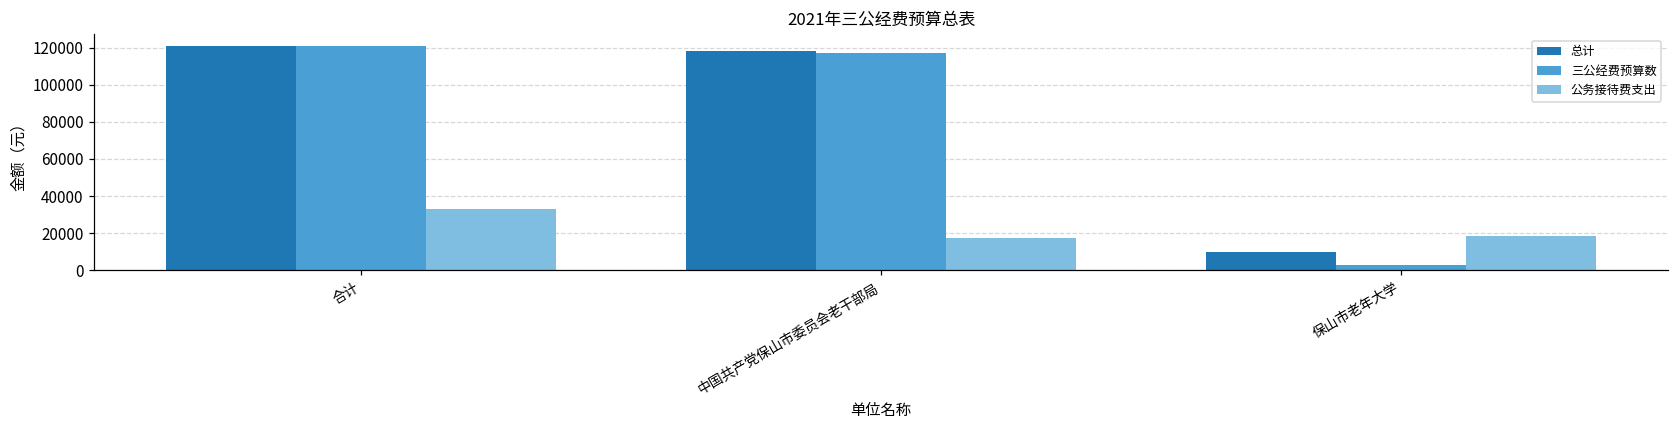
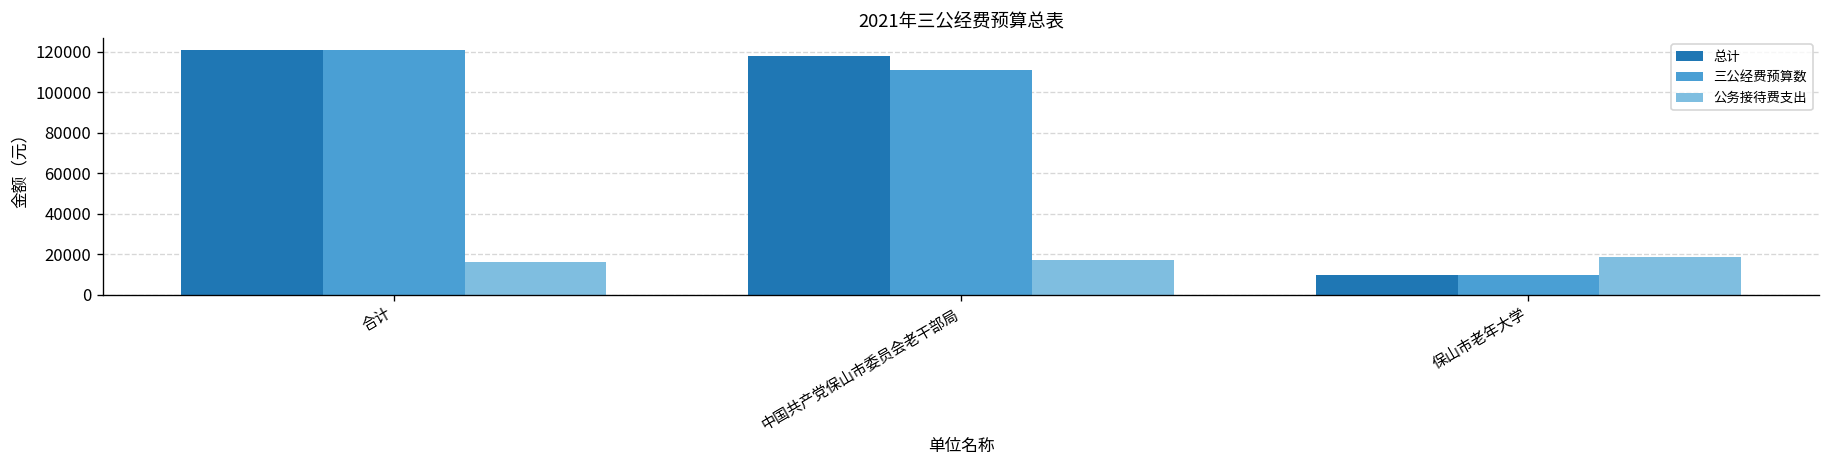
  {
    "总计": {
      "合计": 121000,
      "中国共产党保山市委员会老干部局": 118000,
      "保山市老年大学": 10000
    },
    "三公经费预算数": {
      "合计": 121000,
-     "中国共产党保山市委员会老干部局": 117000,
-     "保山市老年大学": 3000
+     "中国共产党保山市委员会老干部局": 111000,
+     "保山市老年大学": 10000
    },
    "公务接待费支出": {
-     "合计": 33000,
+     "合计": 16000,
      "中国共产党保山市委员会老干部局": 17000,
      "保山市老年大学": 19000
    }
  }
